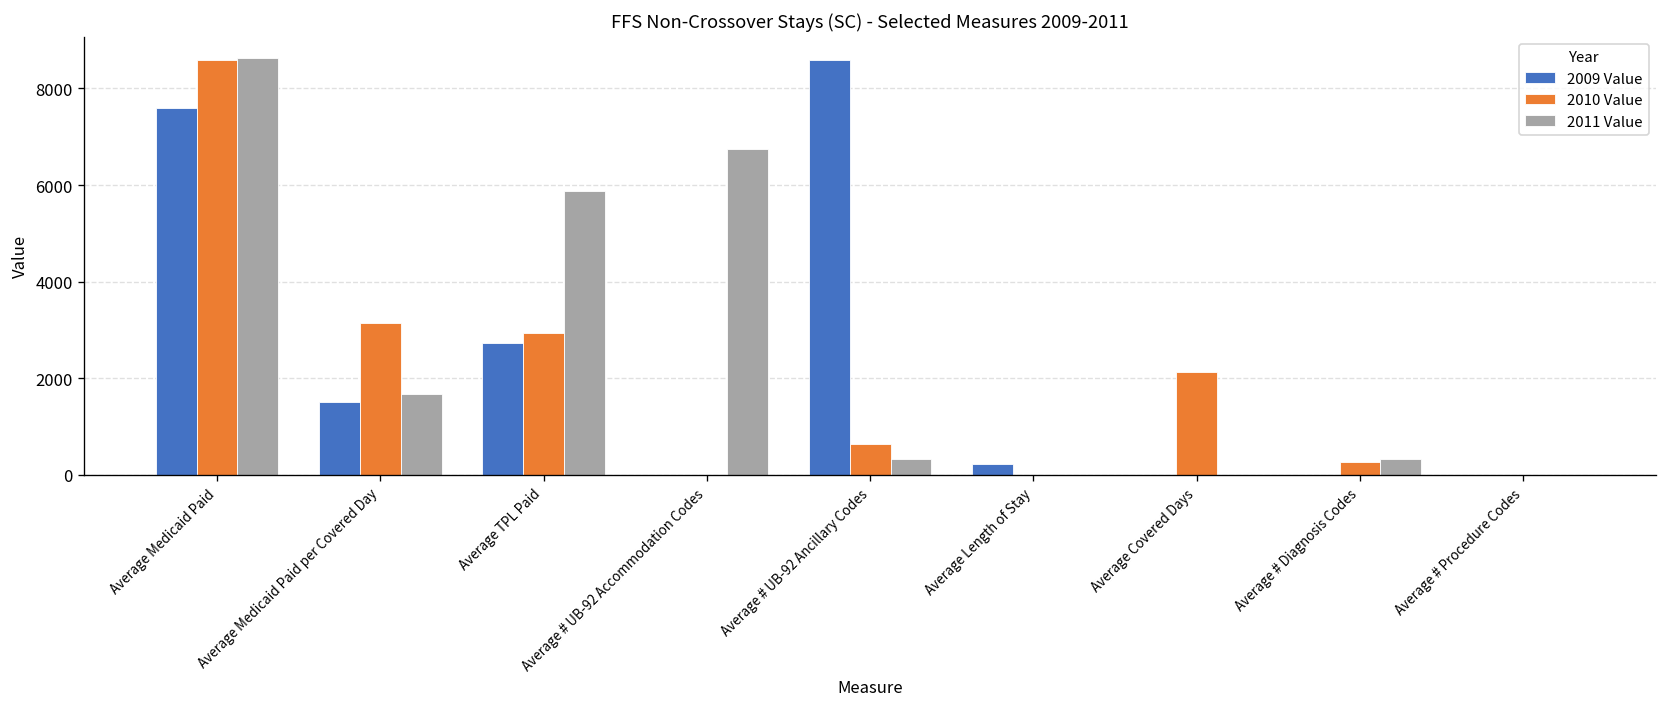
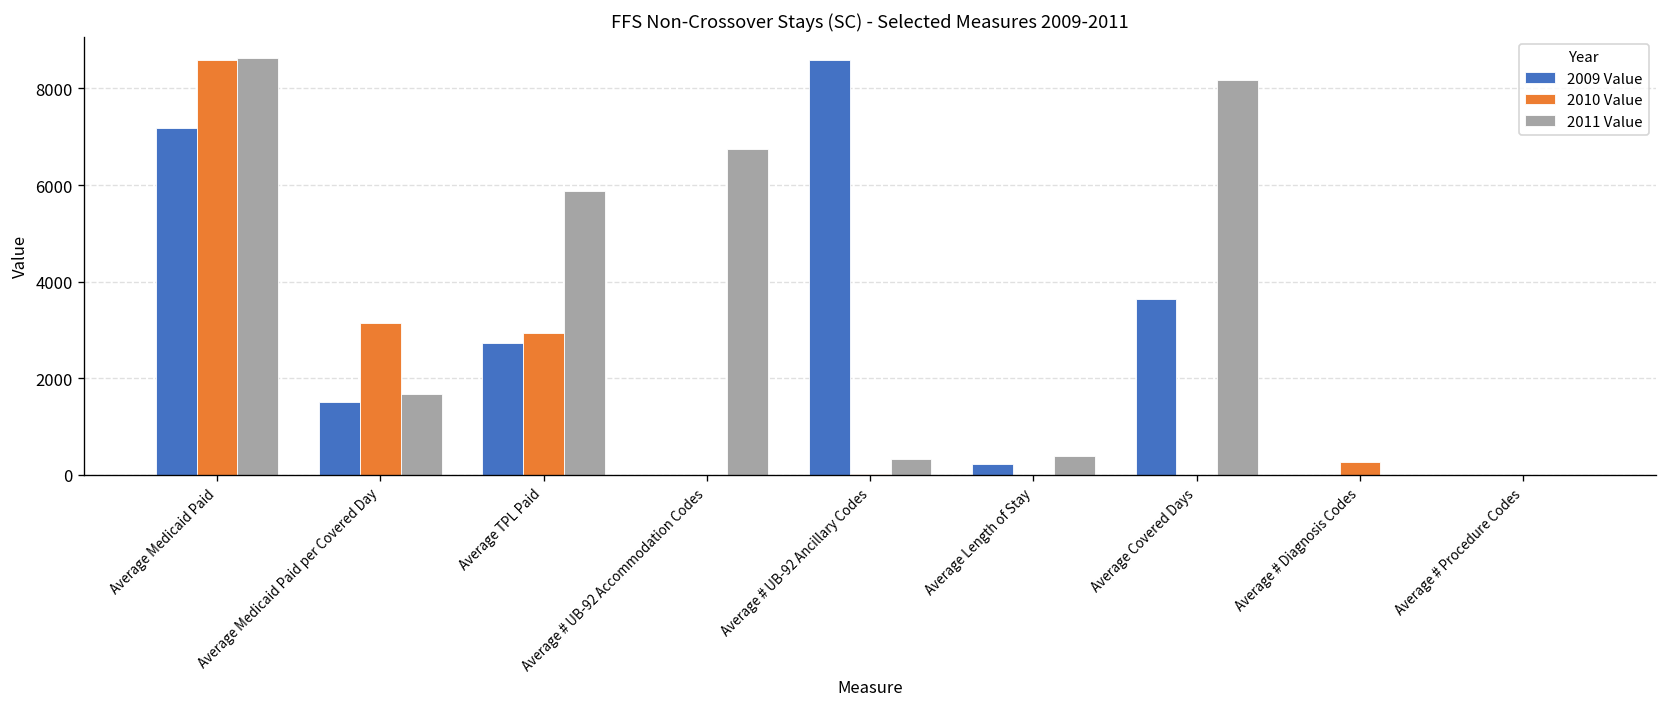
  {
    "2009 Value": {
-     "Average Medicaid Paid": 7600,
+     "Average Medicaid Paid": 7200,
      "Average Medicaid Paid per Covered Day": 1500,
      "Average TPL Paid": 2700,
      "Average # UB-92 Ancillary Codes": 8600,
      "Average Length of Stay": 200,
-     "Average Covered Days": 0
+     "Average Covered Days": 3600
    },
    "2010 Value": {
      "Average Medicaid Paid": 8600,
      "Average Medicaid Paid per Covered Day": 3100,
      "Average TPL Paid": 2900,
-     "Average # UB-92 Ancillary Codes": 600,
-     "Average Covered Days": 2100,
+     "Average # UB-92 Ancillary Codes": 0,
+     "Average Covered Days": 0,
      "Average # Diagnosis Codes": 300
    },
    "2011 Value": {
      "Average Medicaid Paid": 8600,
      "Average Medicaid Paid per Covered Day": 1700,
      "Average TPL Paid": 5900,
      "Average # UB-92 Accommodation Codes": 6700,
      "Average # UB-92 Ancillary Codes": 300,
-     "Average Length of Stay": 0,
-     "Average Covered Days": 0,
-     "Average # Diagnosis Codes": 300
+     "Average Length of Stay": 400,
+     "Average Covered Days": 8200,
+     "Average # Diagnosis Codes": 0
    }
  }
